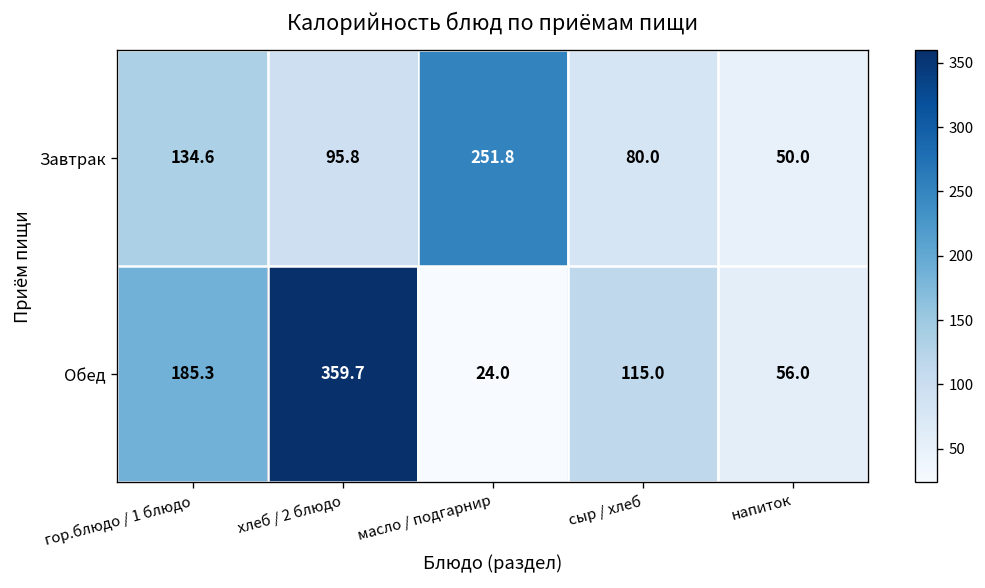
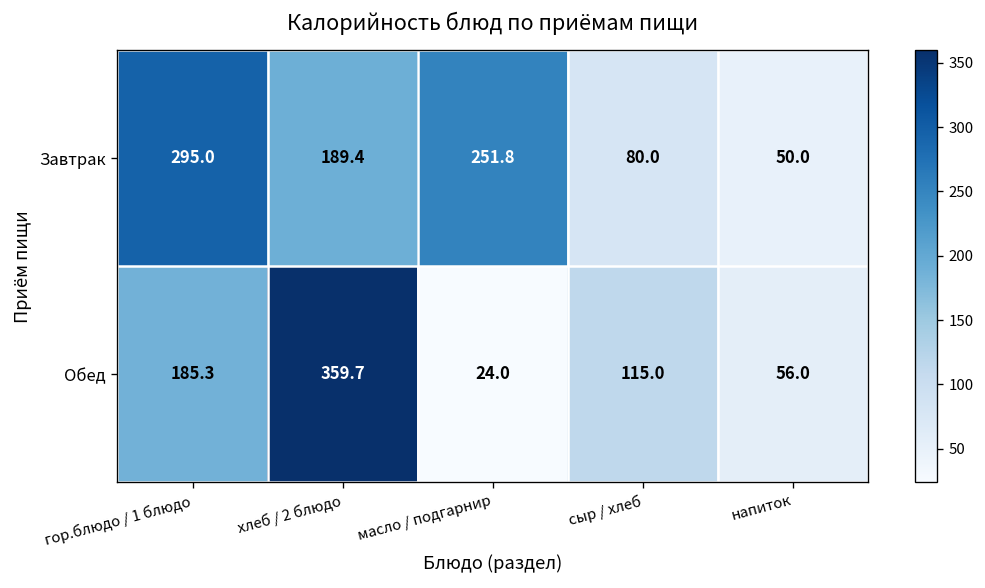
  {
    "Завтрак": {
-     "гор.блюдо / 1 блюдо": 134.6,
-     "хлеб / 2 блюдо": 95.8,
+     "гор.блюдо / 1 блюдо": 295.0,
+     "хлеб / 2 блюдо": 189.4,
      "масло / подгарнир": 251.8,
      "сыр / хлеб": 80.0,
      "напиток": 50.0
    },
    "Обед": {
      "гор.блюдо / 1 блюдо": 185.3,
      "хлеб / 2 блюдо": 359.7,
      "масло / подгарнир": 24.0,
      "сыр / хлеб": 115.0,
      "напиток": 56.0
    }
  }
